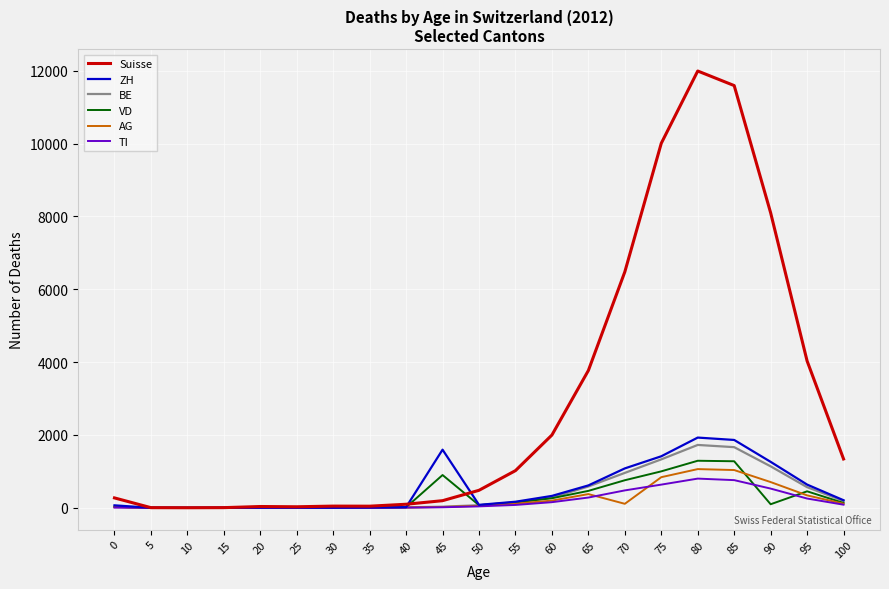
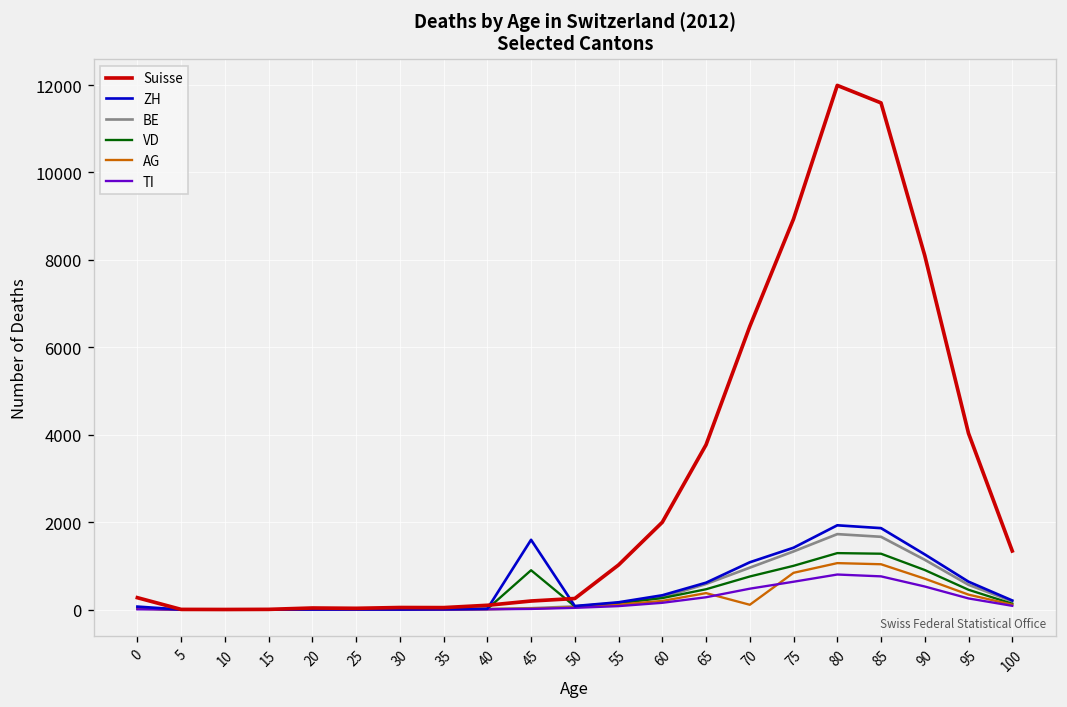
  {
    "Suisse": {
      "0": 300,
      "40": 100,
      "45": 200,
-     "50": 500,
+     "50": 300,
      "55": 1000,
      "60": 2000,
      "65": 3800,
      "70": 6500,
-     "75": 10000,
+     "75": 8900,
      "80": 12000,
      "85": 11600,
      "90": 8100,
      "95": 4000,
      "100": 1300
    },
    "ZH": {
      "45": 1600,
      "70": 1100,
      "75": 1400,
      "80": 1900,
      "85": 1900,
      "90": 1300,
      "95": 600
    },
    "BE": {
      "70": 1000,
      "75": 1300,
      "80": 1700,
      "85": 1700,
      "90": 1100,
      "95": 600
    },
    "VD": {
      "45": 900,
      "65": 500,
      "70": 800,
      "75": 1000,
      "80": 1300,
      "85": 1300,
-     "90": 100,
+     "90": 900,
      "95": 500
    },
    "AG": {
      "65": 400,
      "70": 100,
      "75": 800,
      "80": 1100,
      "85": 1000,
      "90": 700,
      "95": 300
    },
    "TI": {
      "65": 300,
      "70": 500,
      "75": 600,
      "80": 800,
      "85": 800,
      "90": 500,
      "95": 300
    }
  }
